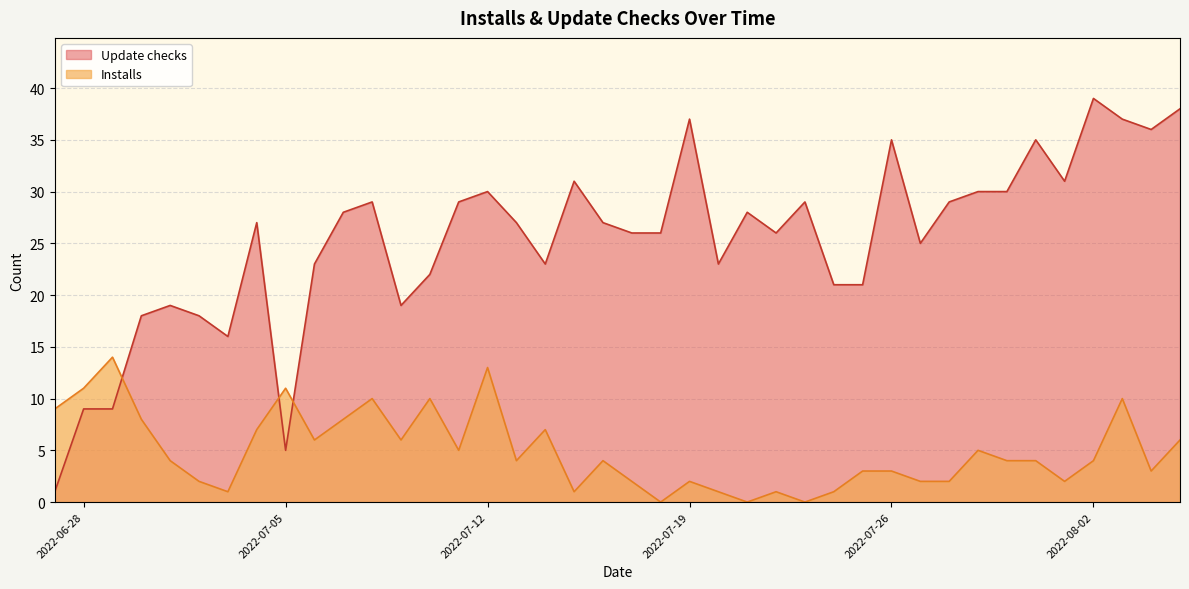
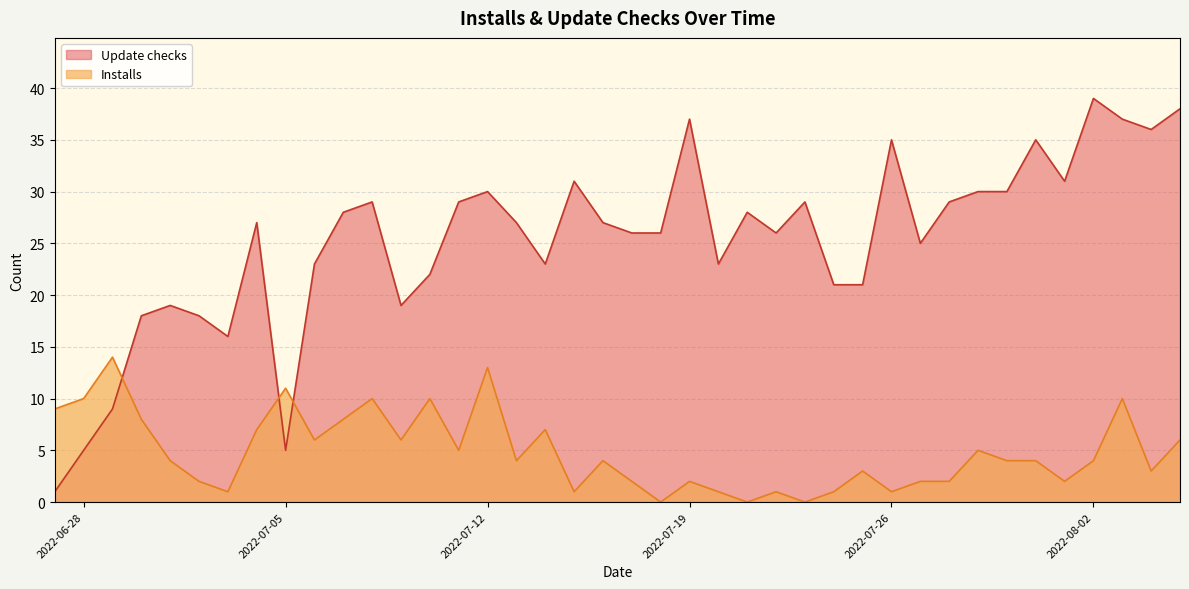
  {
    "Update checks": {
-     "2022-06-28": 9,
+     "2022-06-28": 5,
      "2022-07-05": 5,
      "2022-07-12": 30,
      "2022-07-19": 37,
      "2022-07-26": 35,
      "2022-08-02": 39
    },
    "Installs": {
-     "2022-06-28": 11,
+     "2022-06-28": 10,
      "2022-07-05": 11,
      "2022-07-12": 13,
      "2022-07-19": 2,
-     "2022-07-26": 3,
+     "2022-07-26": 1,
      "2022-08-02": 4
    }
  }
